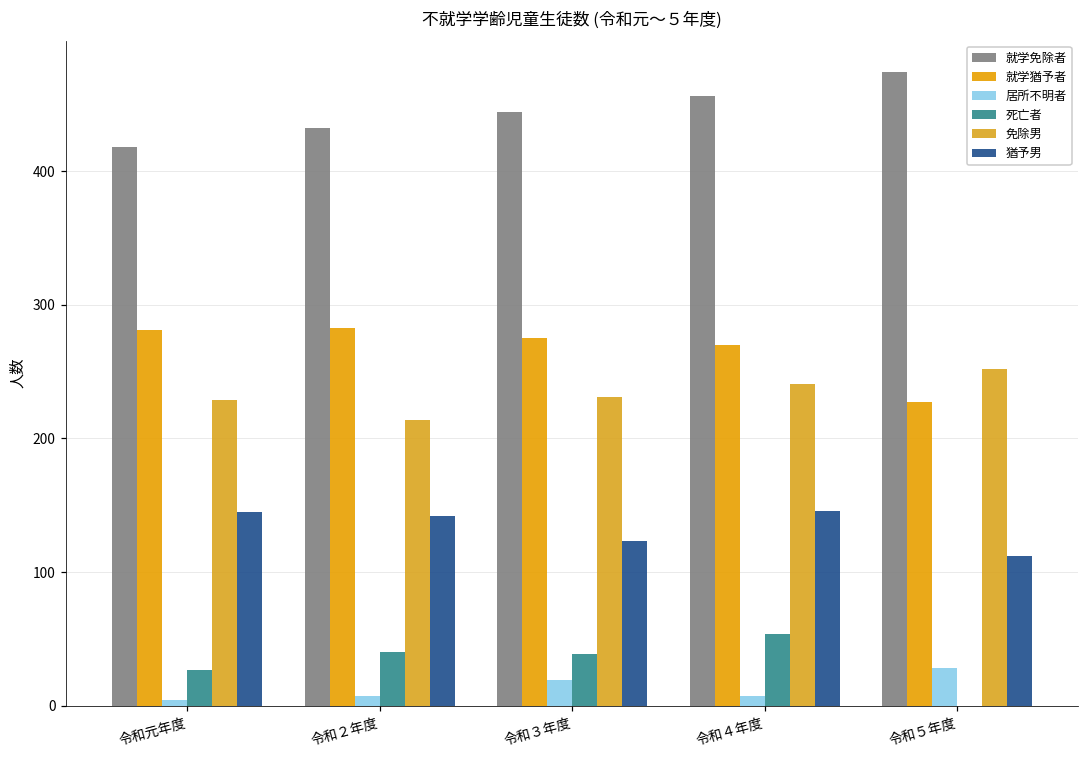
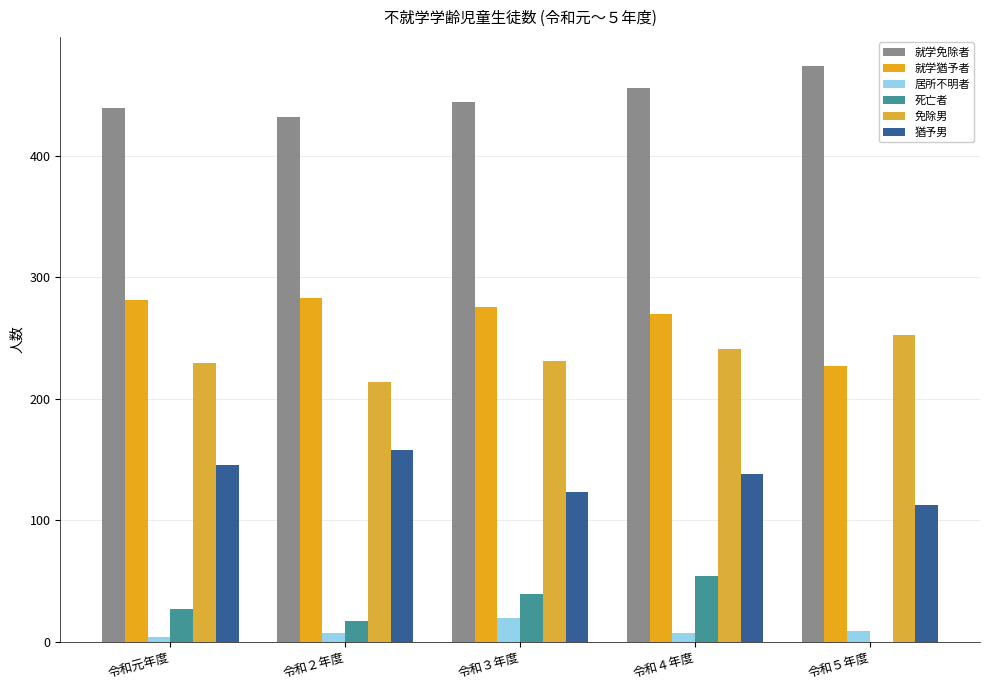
  {
    "就学免除者": {
-     "令和元年度": 418,
+     "令和元年度": 439,
      "令和２年度": 432,
      "令和３年度": 444,
      "令和４年度": 456,
      "令和５年度": 474
    },
    "居所不明者": {
      "令和元年度": 4,
      "令和２年度": 7,
      "令和３年度": 19,
      "令和４年度": 7,
-     "令和５年度": 28
+     "令和５年度": 9
    },
    "死亡者": {
      "令和元年度": 27,
-     "令和２年度": 40,
+     "令和２年度": 17,
      "令和３年度": 39,
      "令和４年度": 54,
      "令和５年度": 0
    },
    "猶予男": {
      "令和元年度": 145,
-     "令和２年度": 142,
+     "令和２年度": 158,
      "令和３年度": 123,
-     "令和４年度": 146,
+     "令和４年度": 138,
      "令和５年度": 112
    }
  }
